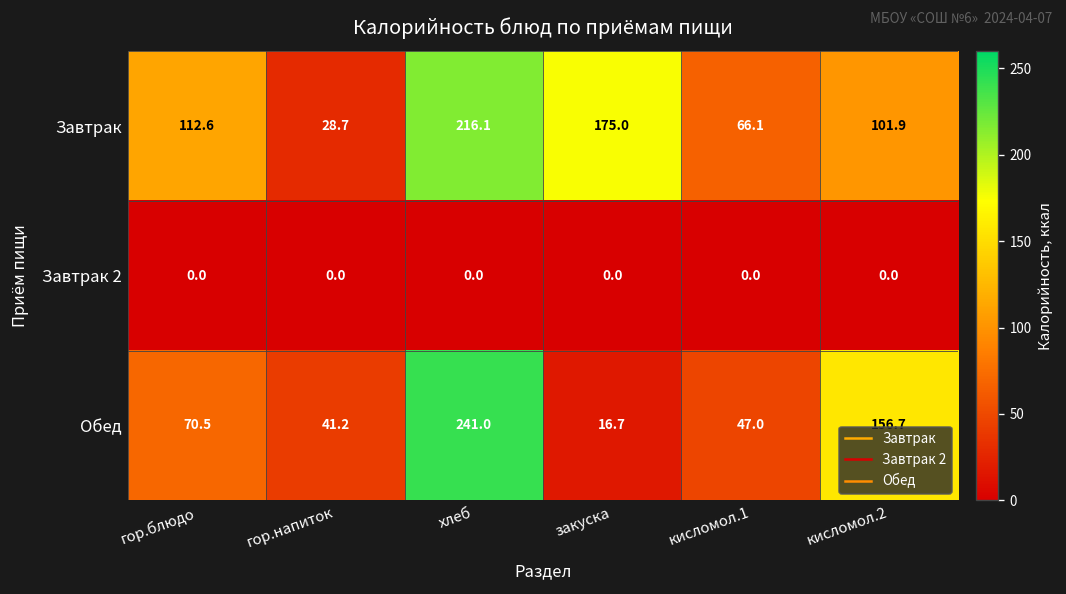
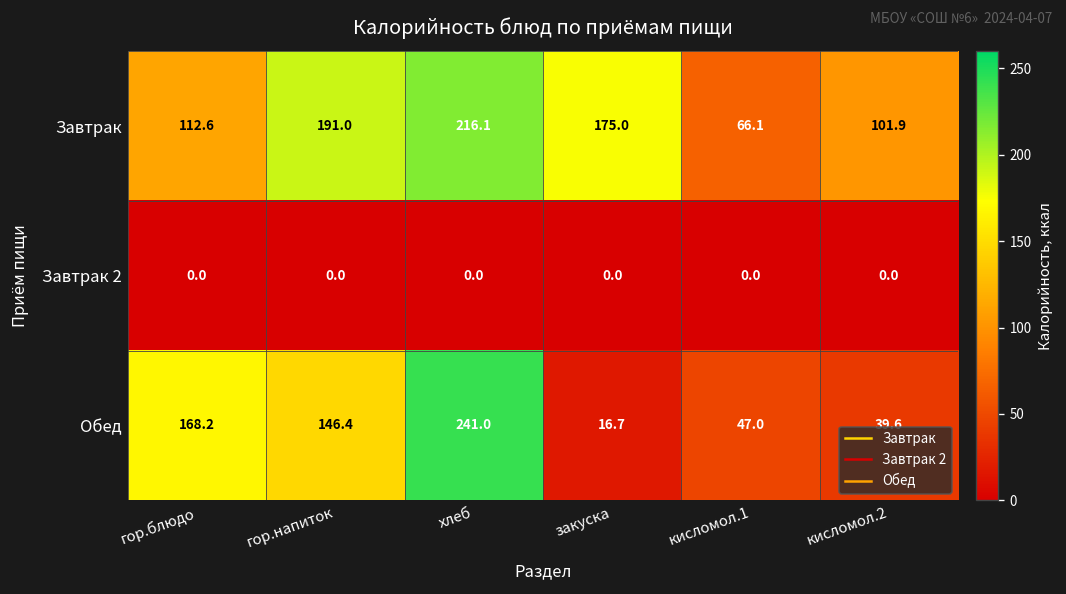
  {
    "Завтрак": {
      "гор.блюдо": 112.6,
-     "гор.напиток": 28.7,
+     "гор.напиток": 191.0,
      "хлеб": 216.1,
      "закуска": 175.0,
      "кисломол.1": 66.1,
      "кисломол.2": 101.9
    },
    "Завтрак 2": {
      "гор.блюдо": 0.0,
      "гор.напиток": 0.0,
      "хлеб": 0.0,
      "закуска": 0.0,
      "кисломол.1": 0.0,
      "кисломол.2": 0.0
    },
    "Обед": {
-     "гор.блюдо": 70.5,
-     "гор.напиток": 41.2,
+     "гор.блюдо": 168.2,
+     "гор.напиток": 146.4,
      "хлеб": 241.0,
      "закуска": 16.7,
      "кисломол.1": 47.0,
-     "кисломол.2": 156.7
+     "кисломол.2": 39.6
    }
  }
